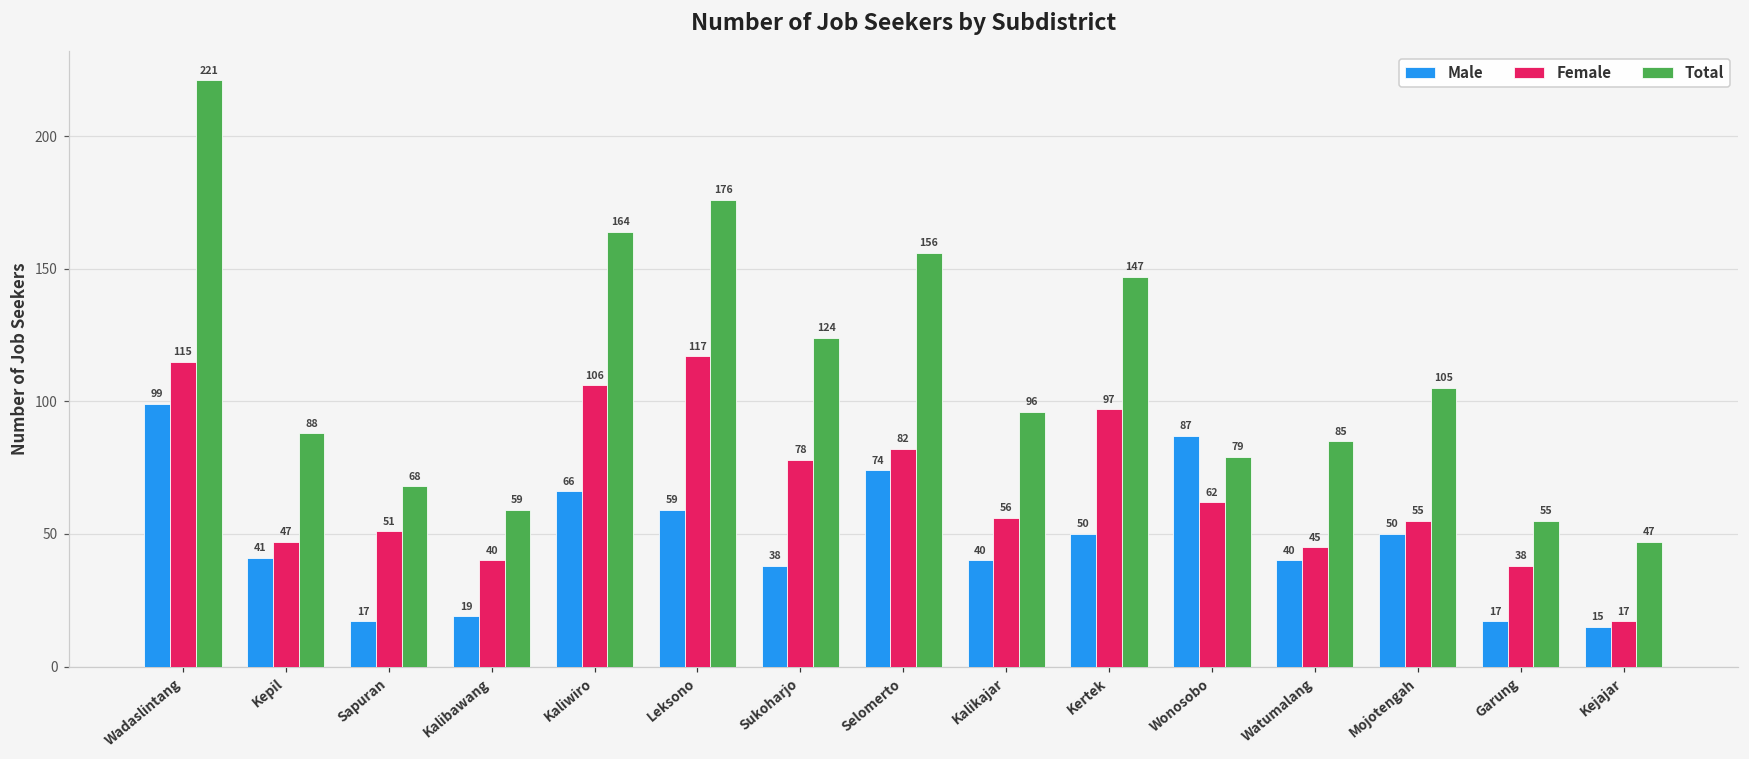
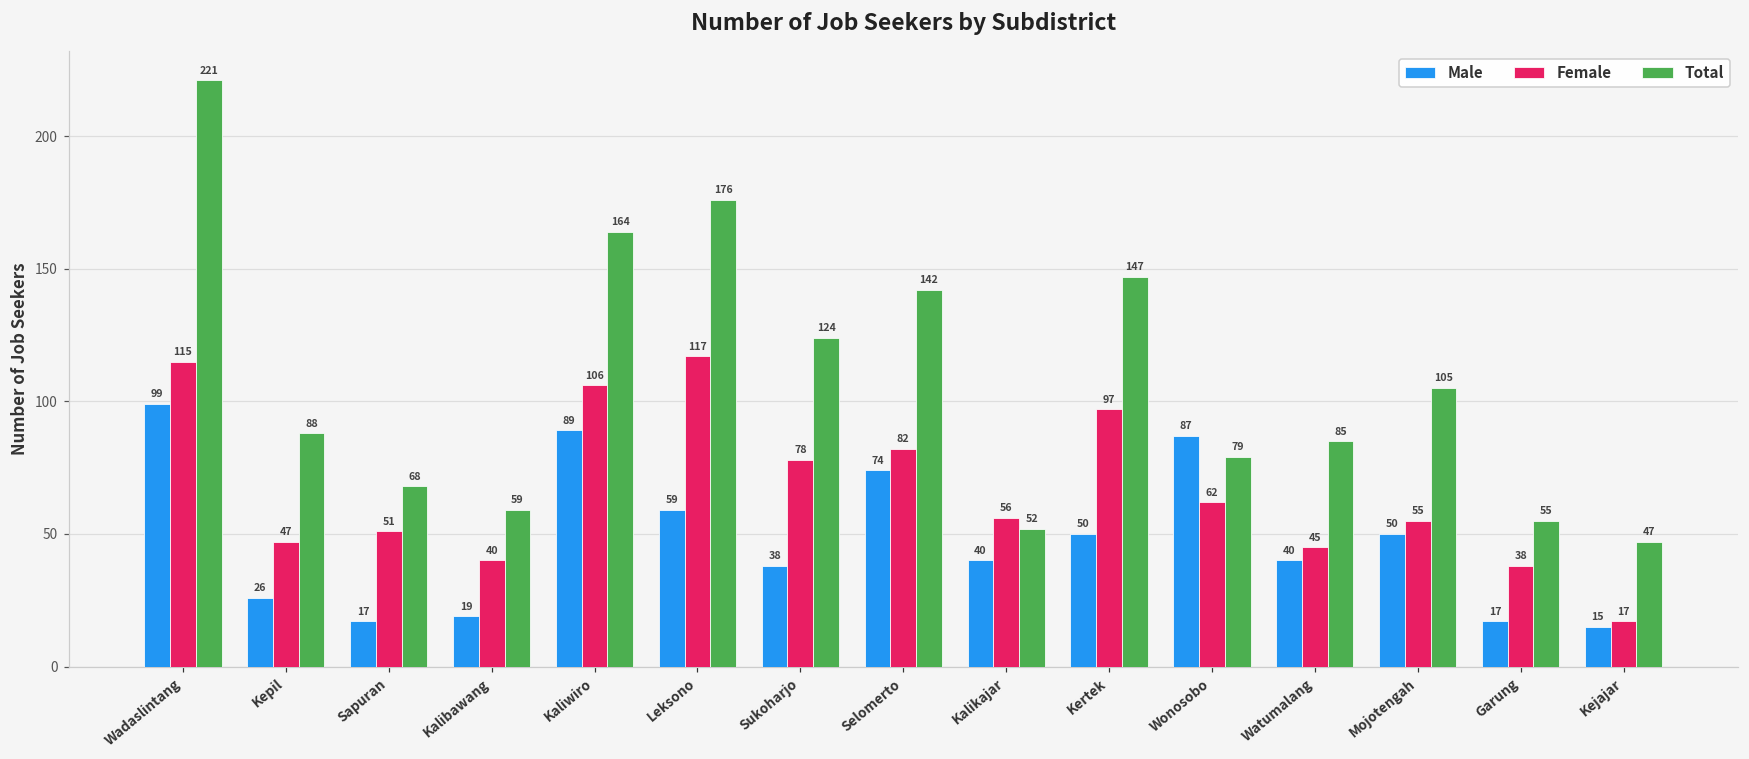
  {
    "Male": {
      "Wadaslintang": 99,
-     "Kepil": 41,
+     "Kepil": 26,
      "Sapuran": 17,
      "Kalibawang": 19,
-     "Kaliwiro": 66,
+     "Kaliwiro": 89,
      "Leksono": 59,
      "Sukoharjo": 38,
      "Selomerto": 74,
      "Kalikajar": 40,
      "Kertek": 50,
      "Wonosobo": 87,
      "Watumalang": 40,
      "Mojotengah": 50,
      "Garung": 17,
      "Kejajar": 15
    },
    "Female": {
      "Wadaslintang": 115,
      "Kepil": 47,
      "Sapuran": 51,
      "Kalibawang": 40,
      "Kaliwiro": 106,
      "Leksono": 117,
      "Sukoharjo": 78,
      "Selomerto": 82,
      "Kalikajar": 56,
      "Kertek": 97,
      "Wonosobo": 62,
      "Watumalang": 45,
      "Mojotengah": 55,
      "Garung": 38,
      "Kejajar": 17
    },
    "Total": {
      "Wadaslintang": 221,
      "Kepil": 88,
      "Sapuran": 68,
      "Kalibawang": 59,
      "Kaliwiro": 164,
      "Leksono": 176,
      "Sukoharjo": 124,
-     "Selomerto": 156,
-     "Kalikajar": 96,
+     "Selomerto": 142,
+     "Kalikajar": 52,
      "Kertek": 147,
      "Wonosobo": 79,
      "Watumalang": 85,
      "Mojotengah": 105,
      "Garung": 55,
      "Kejajar": 47
    }
  }
